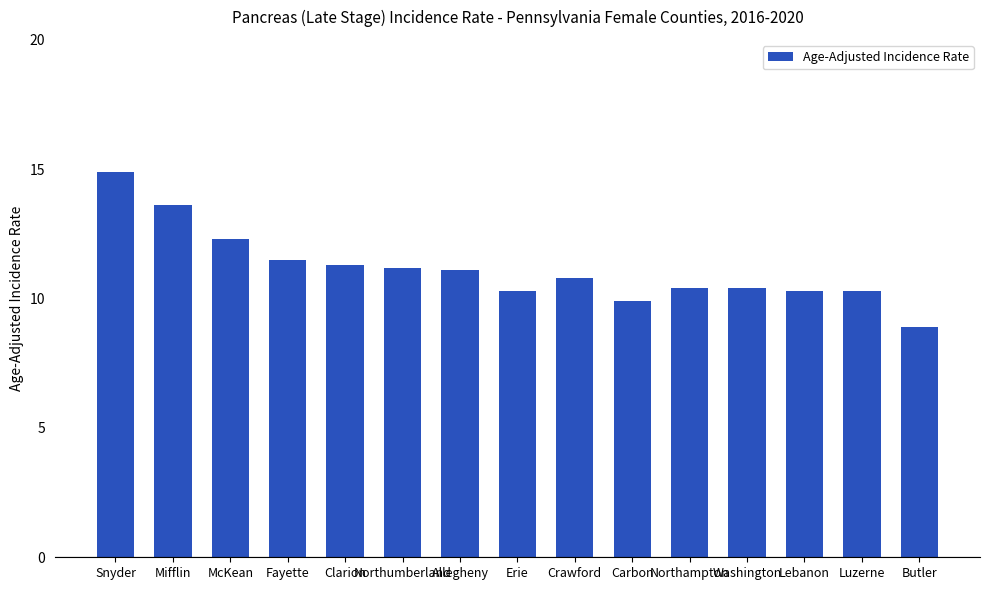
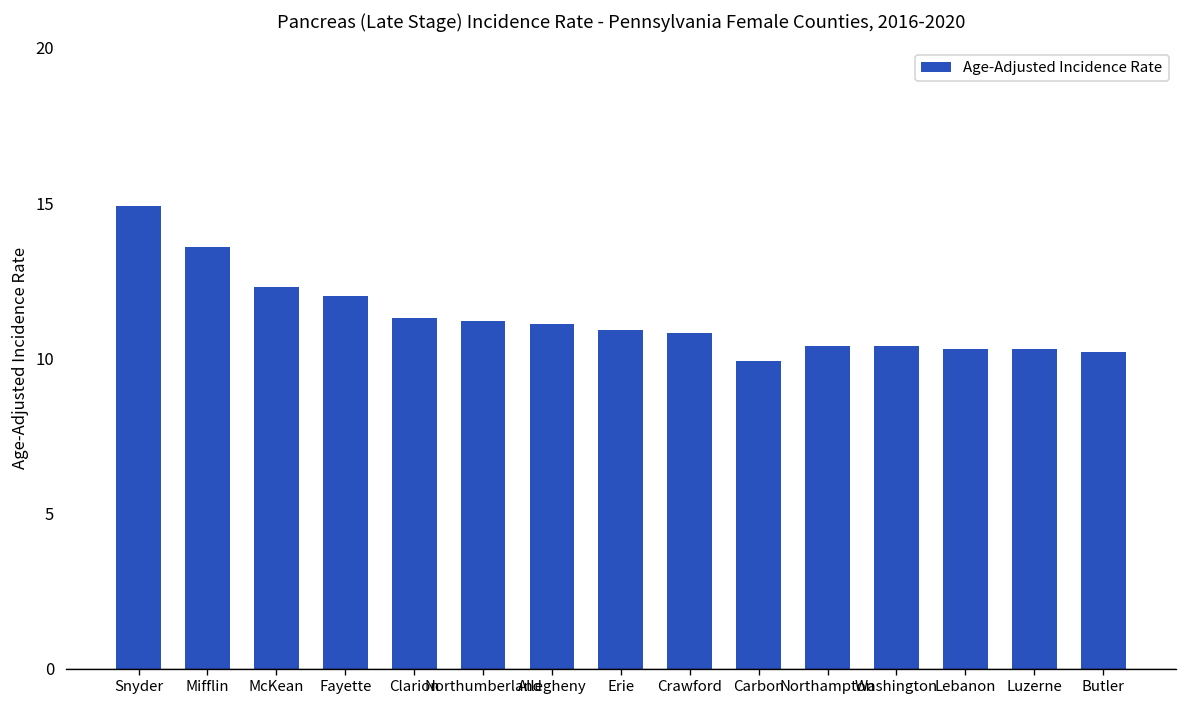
  {
    "Snyder": 14.9,
    "Mifflin": 13.6,
    "McKean": 12.3,
-   "Fayette": 11.5,
-   "Erie": 10.3,
+   "Fayette": 12.0,
+   "Erie": 10.9,
    "Crawford": 10.8,
    "Carbon": 9.9,
    "Lebanon": 10.3,
    "Luzerne": 10.3,
-   "Butler": 8.9
+   "Butler": 10.2
  }
